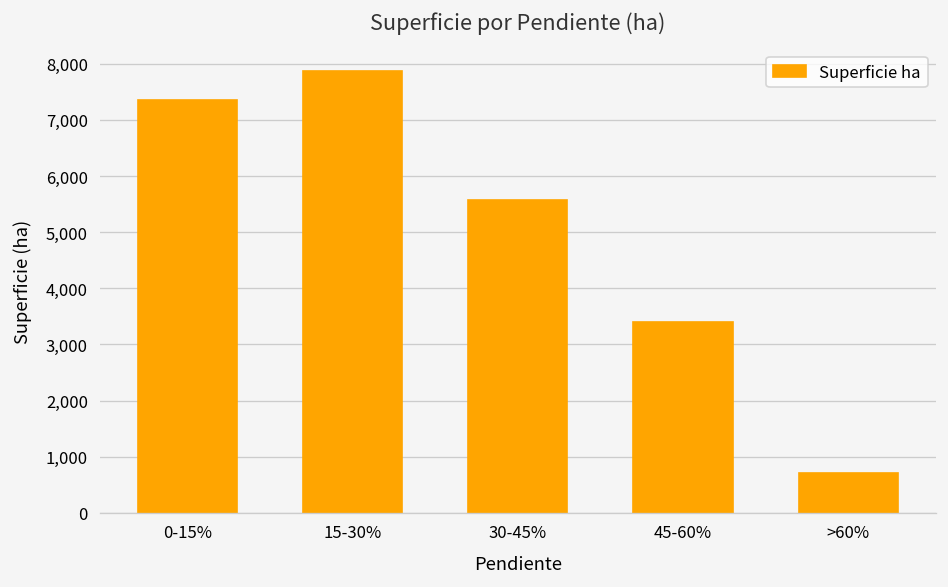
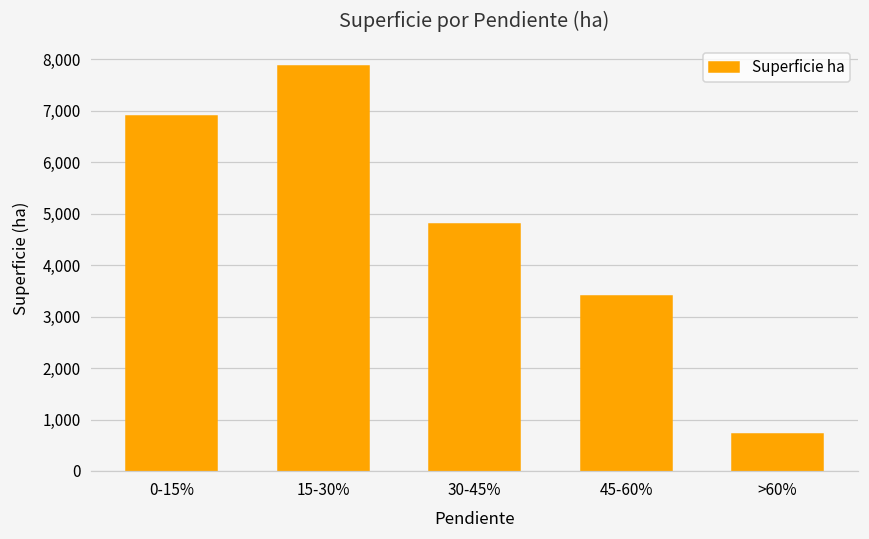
  {
-   "0-15%": "7,400",
+   "0-15%": "6,900",
    "15-30%": "7,900",
-   "30-45%": "5,600",
+   "30-45%": "4,800",
    "45-60%": "3,400",
    ">60%": "700"
  }
